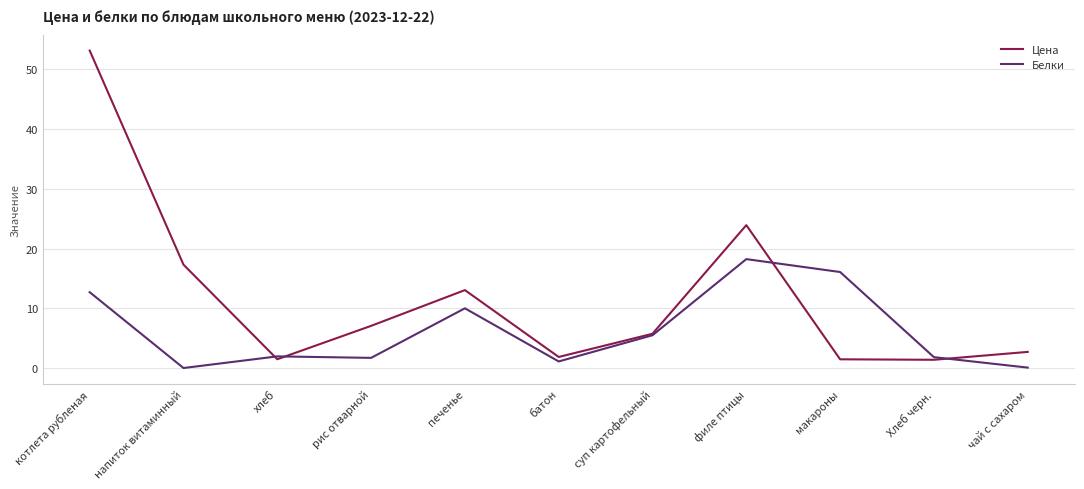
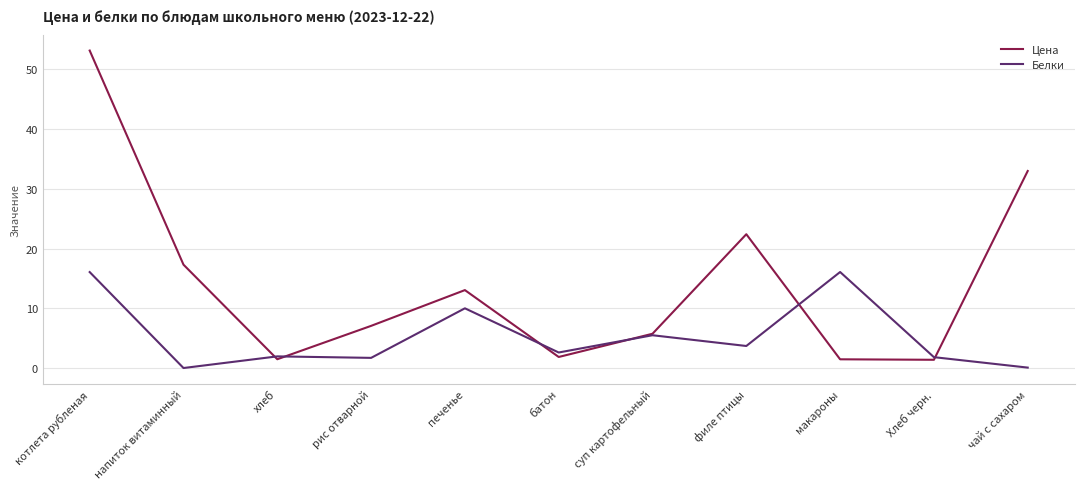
  {
    "Цена": {
      "котлета рубленая": 53,
      "напиток витаминный": 17,
      "хлеб": 1,
      "рис отварной": 7,
      "печенье": 13,
      "батон": 2,
-     "филе птицы": 24,
+     "филе птицы": 22,
      "макароны": 1,
      "Хлеб черн.": 1,
-     "чай с сахаром": 3
+     "чай с сахаром": 33
    },
    "Белки": {
-     "котлета рубленая": 13,
+     "котлета рубленая": 16,
      "напиток витаминный": 0,
      "хлеб": 2,
      "рис отварной": 2,
      "печенье": 10,
-     "батон": 1,
-     "филе птицы": 18,
+     "батон": 3,
+     "филе птицы": 4,
      "макароны": 16,
      "Хлеб черн.": 2,
      "чай с сахаром": 0
    }
  }
